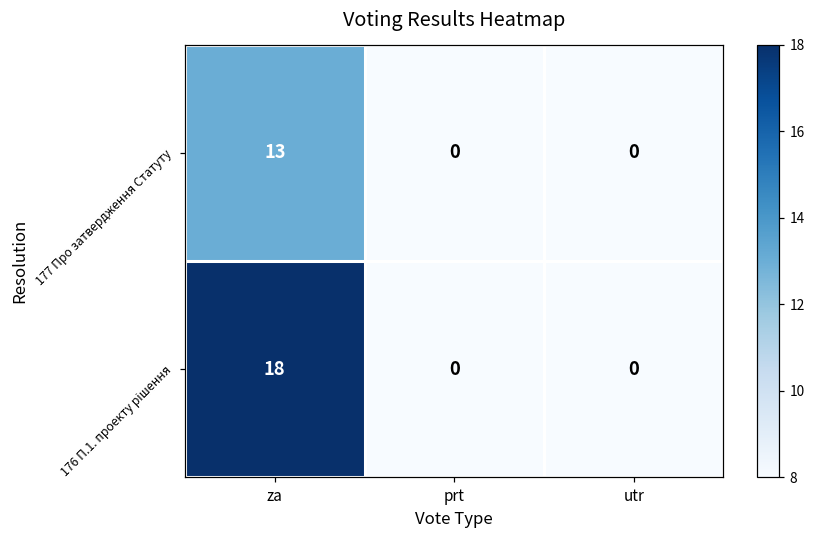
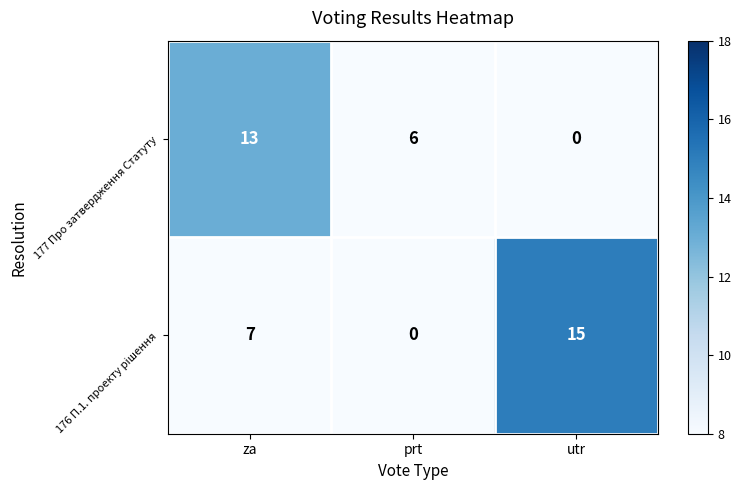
  {
    "177 Про затвердження Статуту": {
      "za": 13,
-     "prt": 0,
+     "prt": 6,
      "utr": 0
    },
    "176 П.1. проекту рішення": {
-     "za": 18,
+     "za": 7,
      "prt": 0,
-     "utr": 0
+     "utr": 15
    }
  }
